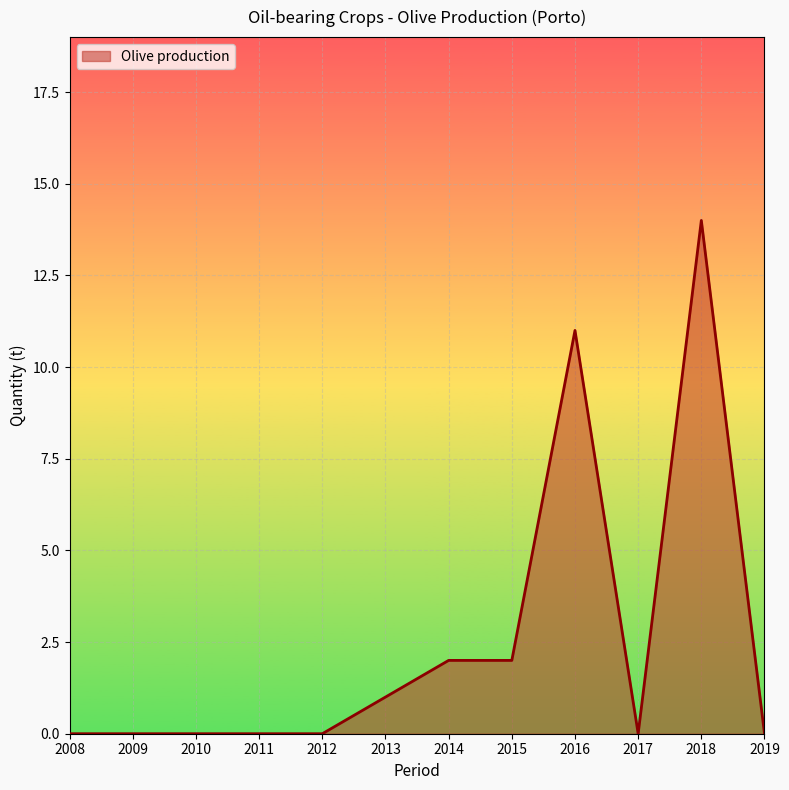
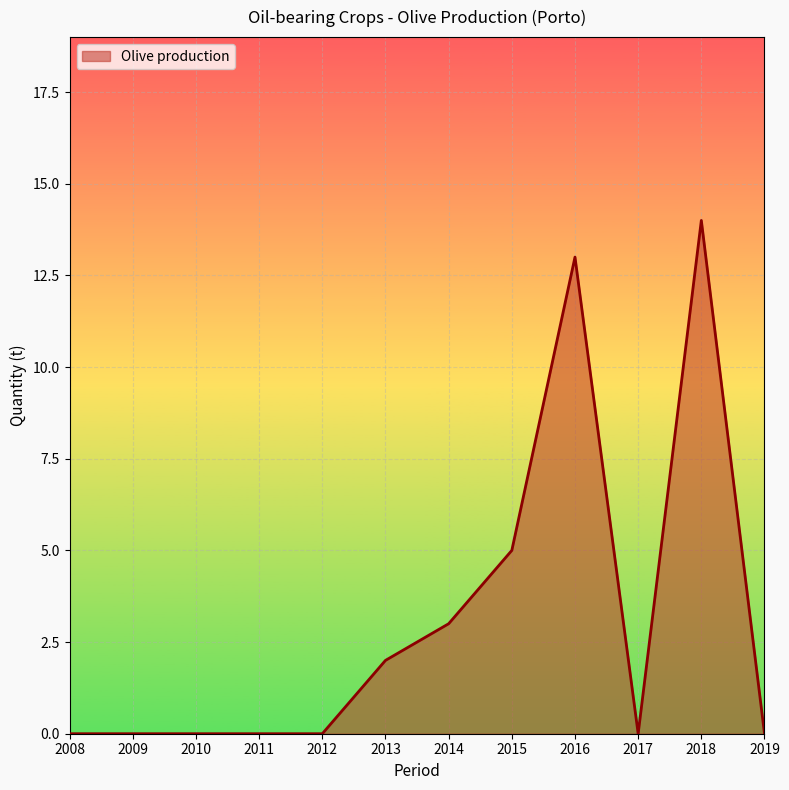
  {
    "2008": 0,
    "2009": 0,
    "2010": 0,
    "2011": 0,
    "2012": 0,
-   "2013": 1,
-   "2014": 2,
-   "2015": 2,
-   "2016": 11,
+   "2013": 2,
+   "2014": 3,
+   "2015": 5,
+   "2016": 13,
    "2017": 0,
    "2018": 14,
    "2019": 0
  }
